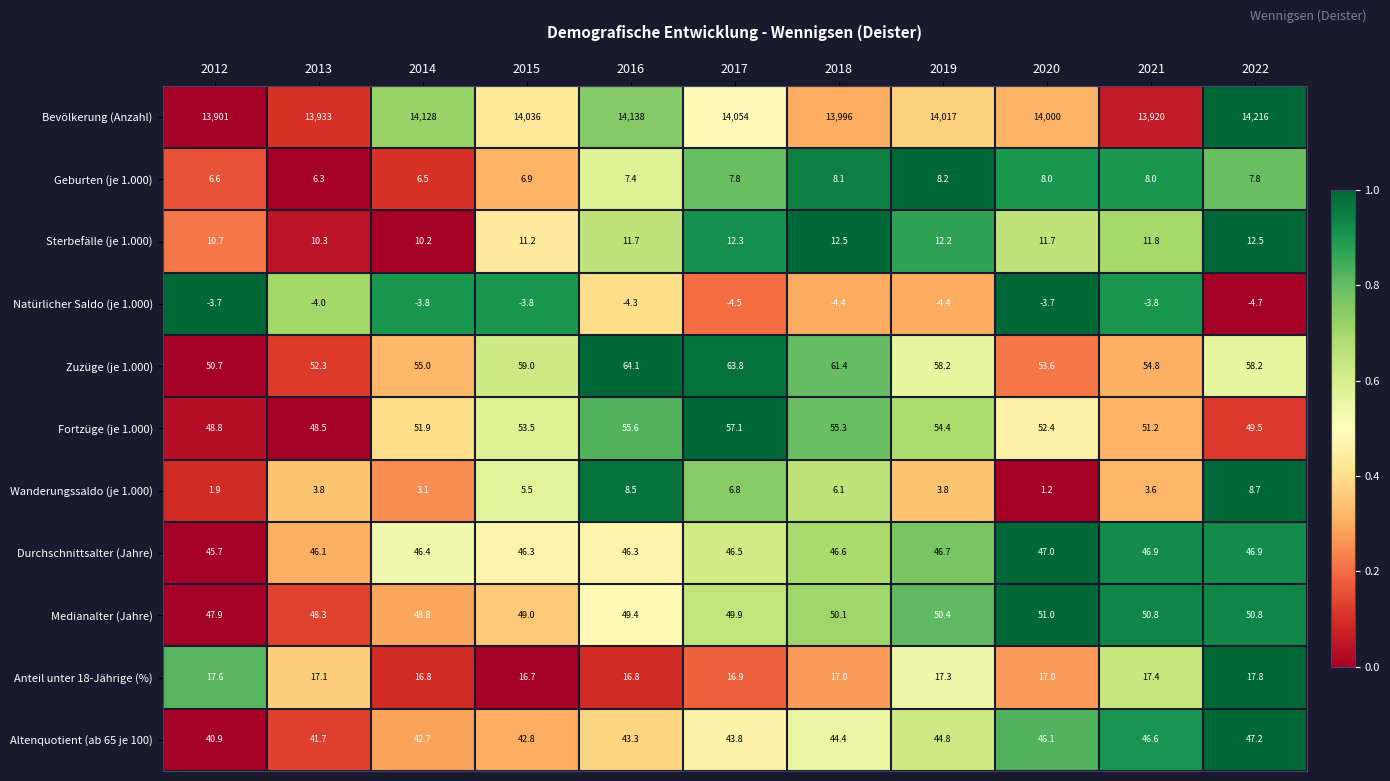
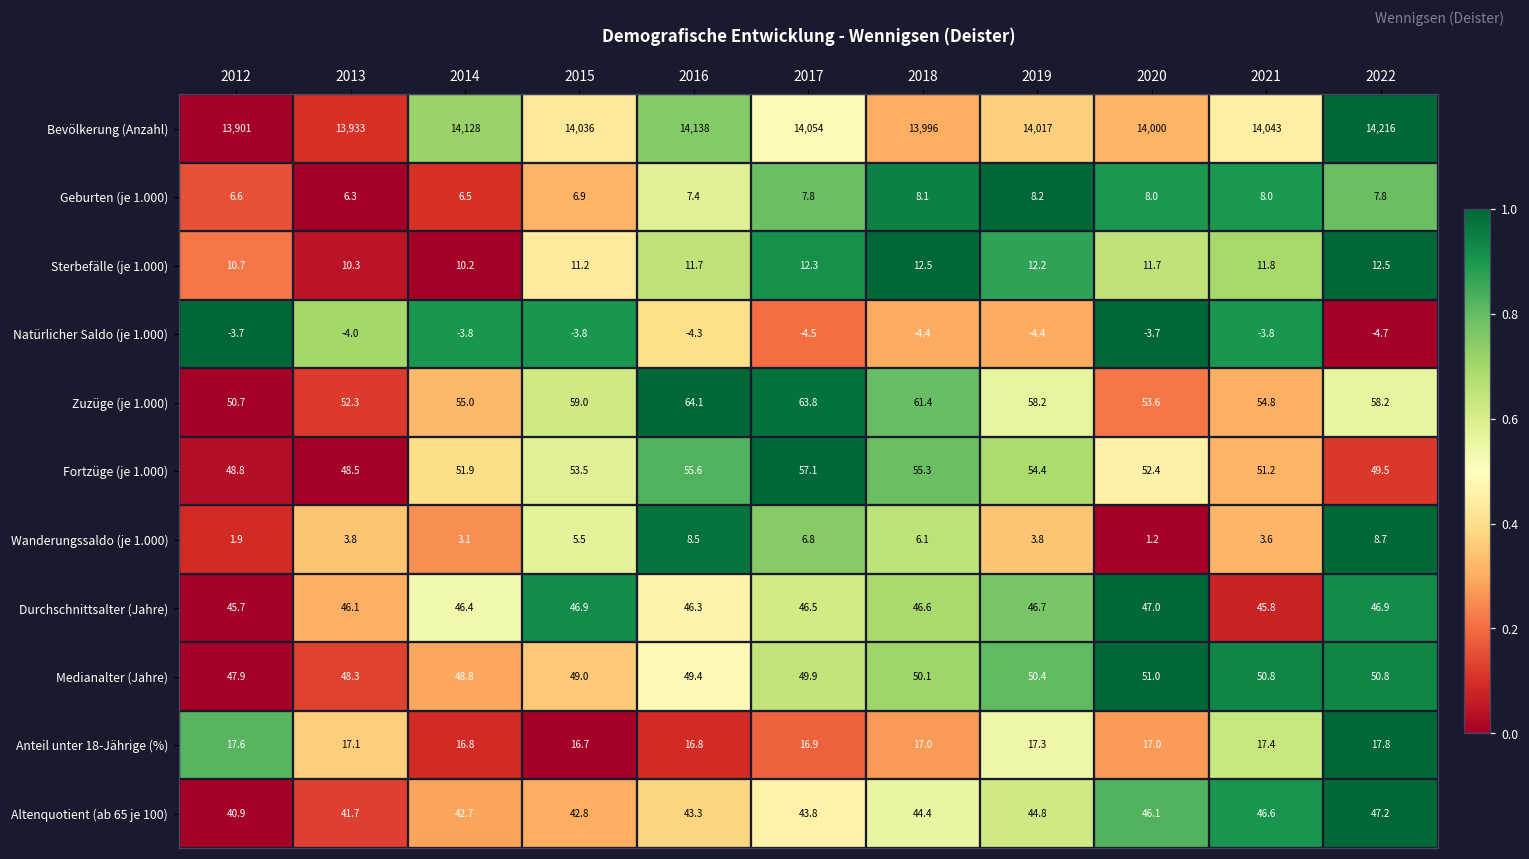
  {
    "Bevölkerung (Anzahl)": {
      "2012": "13,901",
      "2013": "13,933",
      "2014": "14,128",
      "2015": "14,036",
      "2016": "14,138",
      "2017": "14,054",
      "2018": "13,996",
      "2019": "14,017",
      "2020": "14,000",
-     "2021": "13,920",
+     "2021": "14,043",
      "2022": "14,216"
    },
    "Geburten (je 1.000)": {
      "2012": "6.6",
      "2013": "6.3",
      "2014": "6.5",
      "2015": "6.9",
      "2016": "7.4",
      "2017": "7.8",
      "2018": "8.1",
      "2019": "8.2",
      "2020": "8.0",
      "2021": "8.0",
      "2022": "7.8"
    },
    "Sterbefälle (je 1.000)": {
      "2012": "10.7",
      "2013": "10.3",
      "2014": "10.2",
      "2015": "11.2",
      "2016": "11.7",
      "2017": "12.3",
      "2018": "12.5",
      "2019": "12.2",
      "2020": "11.7",
      "2021": "11.8",
      "2022": "12.5"
    },
    "Natürlicher Saldo (je 1.000)": {
      "2012": "-3.7",
      "2013": "-4.0",
      "2014": "-3.8",
      "2015": "-3.8",
      "2016": "-4.3",
      "2017": "-4.5",
      "2018": "-4.4",
      "2019": "-4.4",
      "2020": "-3.7",
      "2021": "-3.8",
      "2022": "-4.7"
    },
    "Zuzüge (je 1.000)": {
      "2012": "50.7",
      "2013": "52.3",
      "2014": "55.0",
      "2015": "59.0",
      "2016": "64.1",
      "2017": "63.8",
      "2018": "61.4",
      "2019": "58.2",
      "2020": "53.6",
      "2021": "54.8",
      "2022": "58.2"
    },
    "Fortzüge (je 1.000)": {
      "2012": "48.8",
      "2013": "48.5",
      "2014": "51.9",
      "2015": "53.5",
      "2016": "55.6",
      "2017": "57.1",
      "2018": "55.3",
      "2019": "54.4",
      "2020": "52.4",
      "2021": "51.2",
      "2022": "49.5"
    },
    "Wanderungssaldo (je 1.000)": {
      "2012": "1.9",
      "2013": "3.8",
      "2014": "3.1",
      "2015": "5.5",
      "2016": "8.5",
      "2017": "6.8",
      "2018": "6.1",
      "2019": "3.8",
      "2020": "1.2",
      "2021": "3.6",
      "2022": "8.7"
    },
    "Durchschnittsalter (Jahre)": {
      "2012": "45.7",
      "2013": "46.1",
      "2014": "46.4",
-     "2015": "46.3",
+     "2015": "46.9",
      "2016": "46.3",
      "2017": "46.5",
      "2018": "46.6",
      "2019": "46.7",
      "2020": "47.0",
-     "2021": "46.9",
+     "2021": "45.8",
      "2022": "46.9"
    },
    "Medianalter (Jahre)": {
      "2012": "47.9",
      "2013": "48.3",
      "2014": "48.8",
      "2015": "49.0",
      "2016": "49.4",
      "2017": "49.9",
      "2018": "50.1",
      "2019": "50.4",
      "2020": "51.0",
      "2021": "50.8",
      "2022": "50.8"
    },
    "Anteil unter 18-Jährige (%)": {
      "2012": "17.6",
      "2013": "17.1",
      "2014": "16.8",
      "2015": "16.7",
      "2016": "16.8",
      "2017": "16.9",
      "2018": "17.0",
      "2019": "17.3",
      "2020": "17.0",
      "2021": "17.4",
      "2022": "17.8"
    },
    "Altenquotient (ab 65 je 100)": {
      "2012": "40.9",
      "2013": "41.7",
      "2014": "42.7",
      "2015": "42.8",
      "2016": "43.3",
      "2017": "43.8",
      "2018": "44.4",
      "2019": "44.8",
      "2020": "46.1",
      "2021": "46.6",
      "2022": "47.2"
    }
  }
